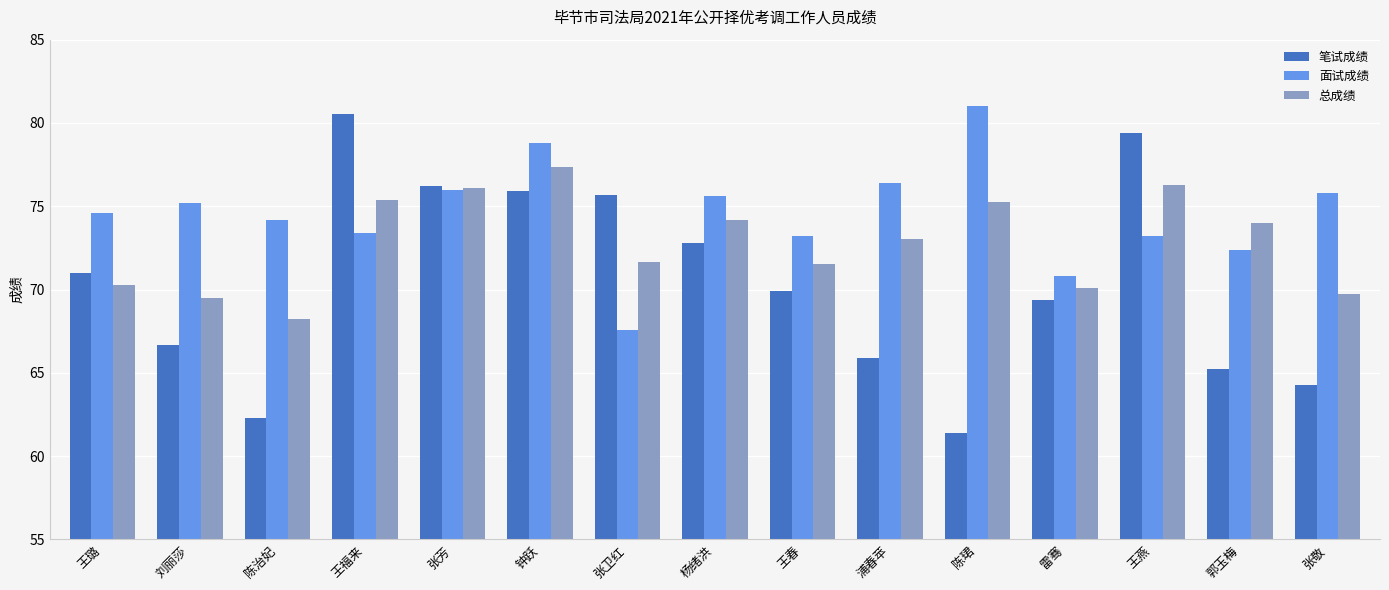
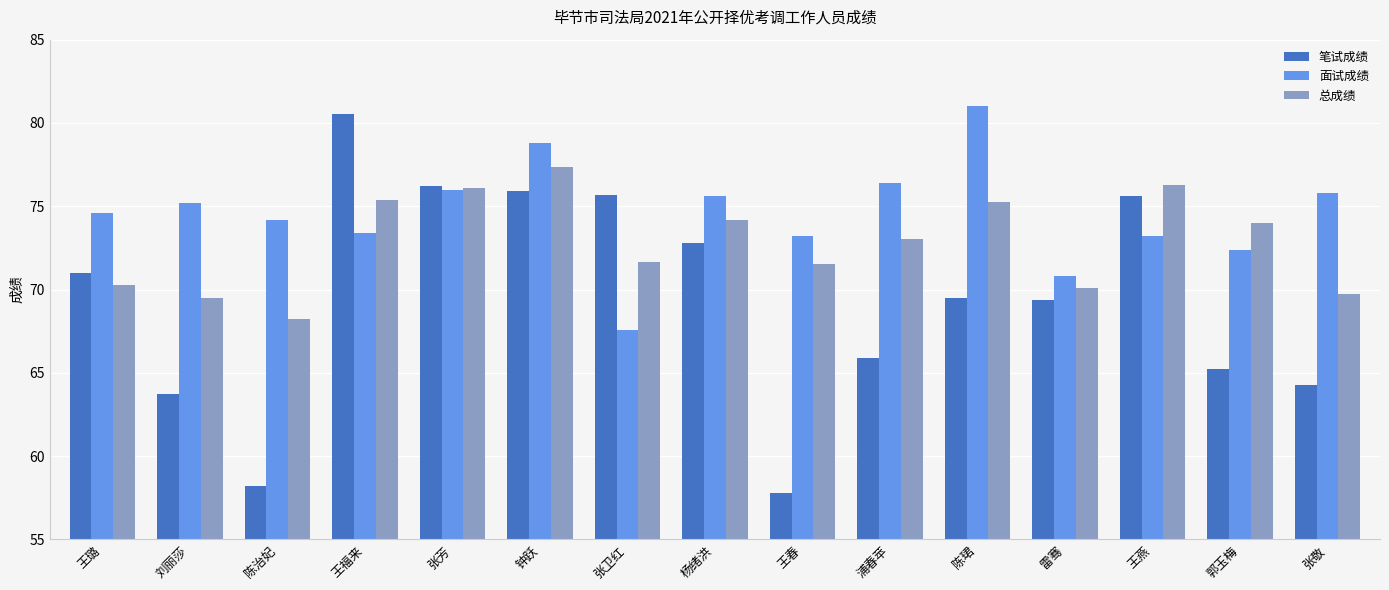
  {
    "笔试成绩": {
      "王璐": 71.0,
-     "刘丽莎": 66.7,
-     "陈治妃": 62.3,
+     "刘丽莎": 63.7,
+     "陈治妃": 58.2,
      "王福来": 80.6,
      "张芳": 76.2,
      "钟跃": 75.9,
      "张卫红": 75.7,
      "杨绪洪": 72.8,
-     "王春": 69.9,
+     "王春": 57.8,
      "浦春苹": 65.9,
-     "陈珺": 61.4,
+     "陈珺": 69.5,
      "雷骞": 69.4,
-     "王燕": 79.4,
+     "王燕": 75.6,
      "郭玉梅": 65.2,
      "张敬": 64.3
    }
  }
